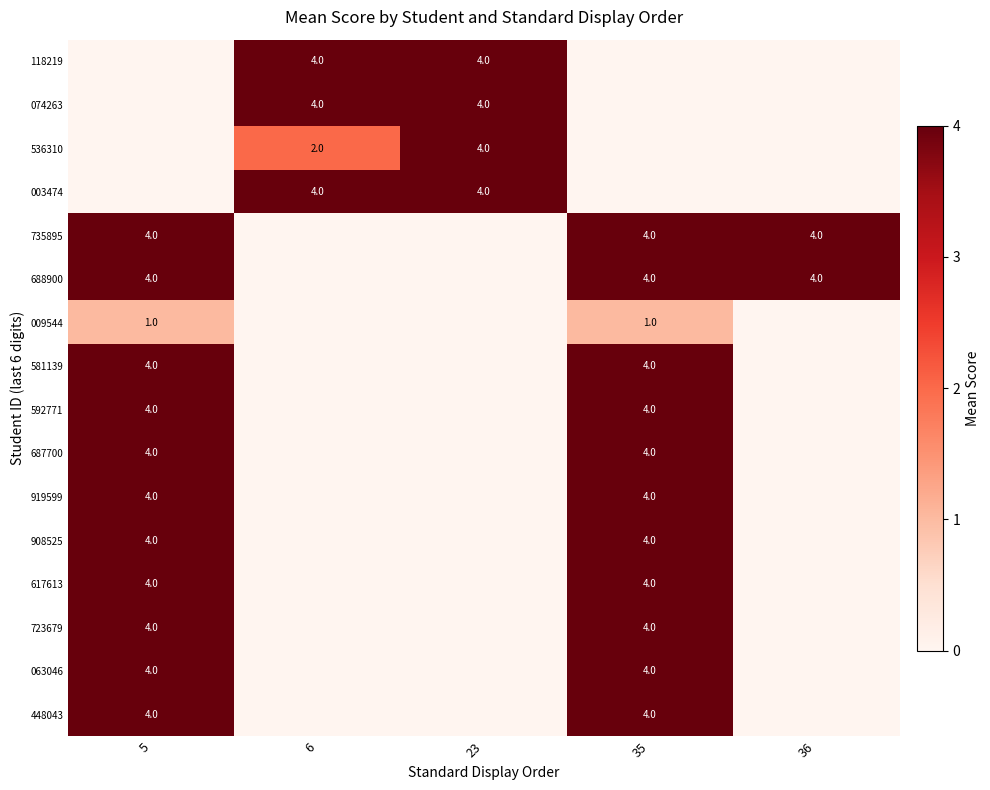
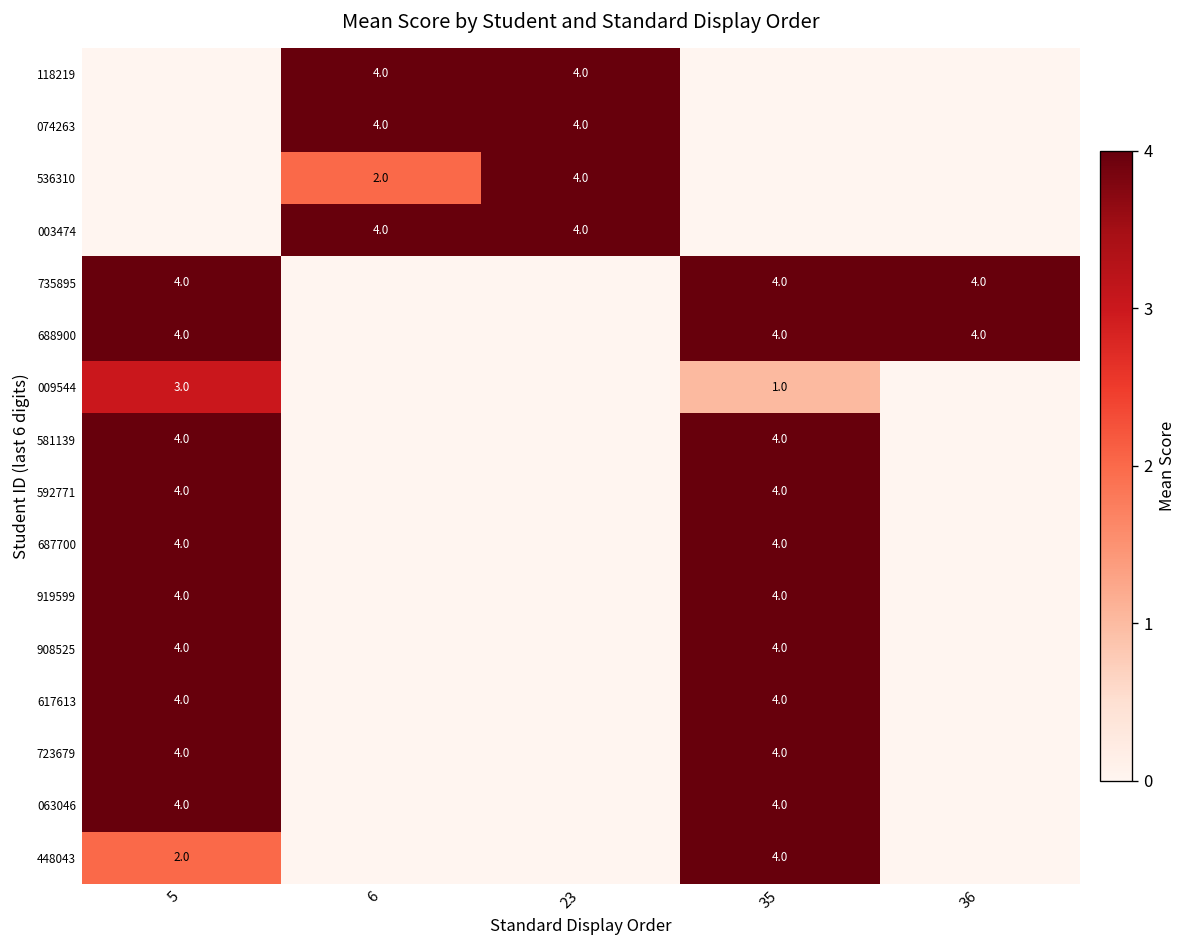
  {
    "118219": {
      "6": 4.0,
      "23": 4.0
    },
    "074263": {
      "6": 4.0,
      "23": 4.0
    },
    "536310": {
      "6": 2.0,
      "23": 4.0
    },
    "003474": {
      "6": 4.0,
      "23": 4.0
    },
    "735895": {
      "5": 4.0,
      "35": 4.0,
      "36": 4.0
    },
    "688900": {
      "5": 4.0,
      "35": 4.0,
      "36": 4.0
    },
    "009544": {
-     "5": 1.0,
+     "5": 3.0,
      "35": 1.0
    },
    "581139": {
      "5": 4.0,
      "35": 4.0
    },
    "592771": {
      "5": 4.0,
      "35": 4.0
    },
    "687700": {
      "5": 4.0,
      "35": 4.0
    },
    "919599": {
      "5": 4.0,
      "35": 4.0
    },
    "908525": {
      "5": 4.0,
      "35": 4.0
    },
    "617613": {
      "5": 4.0,
      "35": 4.0
    },
    "723679": {
      "5": 4.0,
      "35": 4.0
    },
    "063046": {
      "5": 4.0,
      "35": 4.0
    },
    "448043": {
-     "5": 4.0,
+     "5": 2.0,
      "35": 4.0
    }
  }
